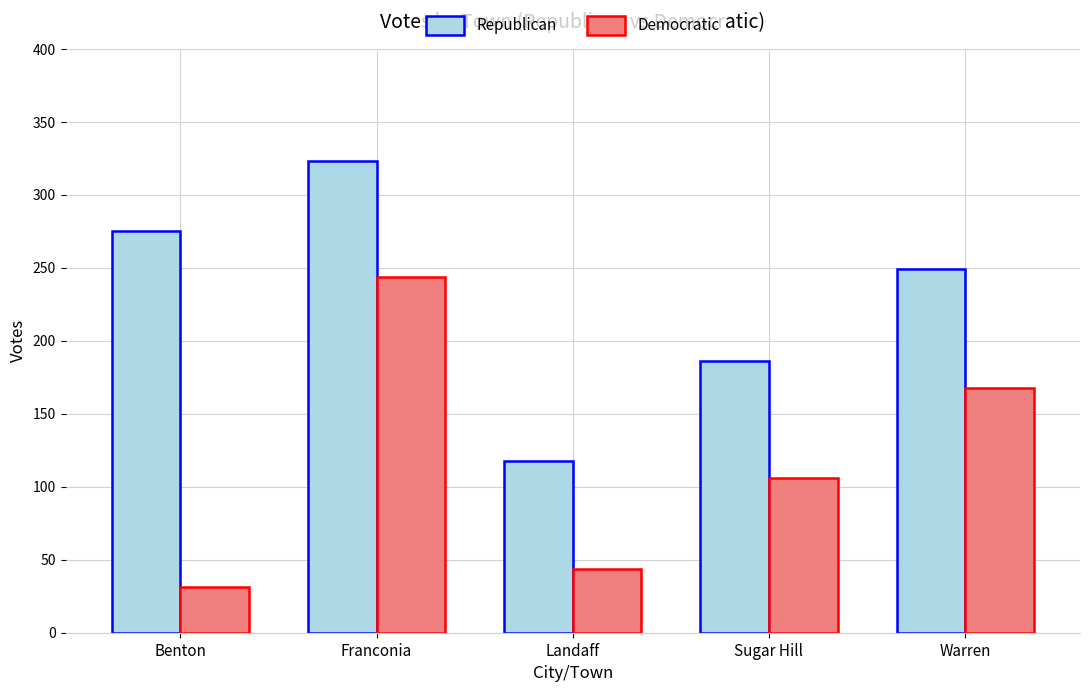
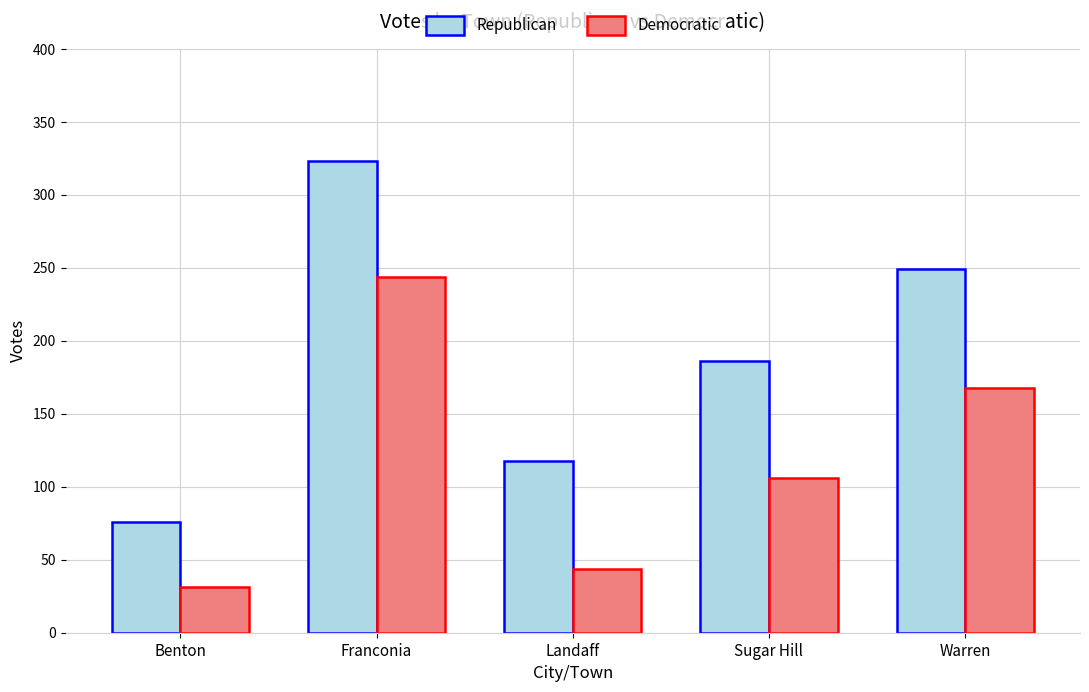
  {
    "Republican": {
-     "Benton": 275,
+     "Benton": 76,
      "Franconia": 323,
      "Landaff": 118,
      "Sugar Hill": 186,
      "Warren": 249
    },
    "Democratic": {
      "Benton": 31,
      "Franconia": 244,
      "Landaff": 44,
      "Sugar Hill": 106,
      "Warren": 168
    }
  }
